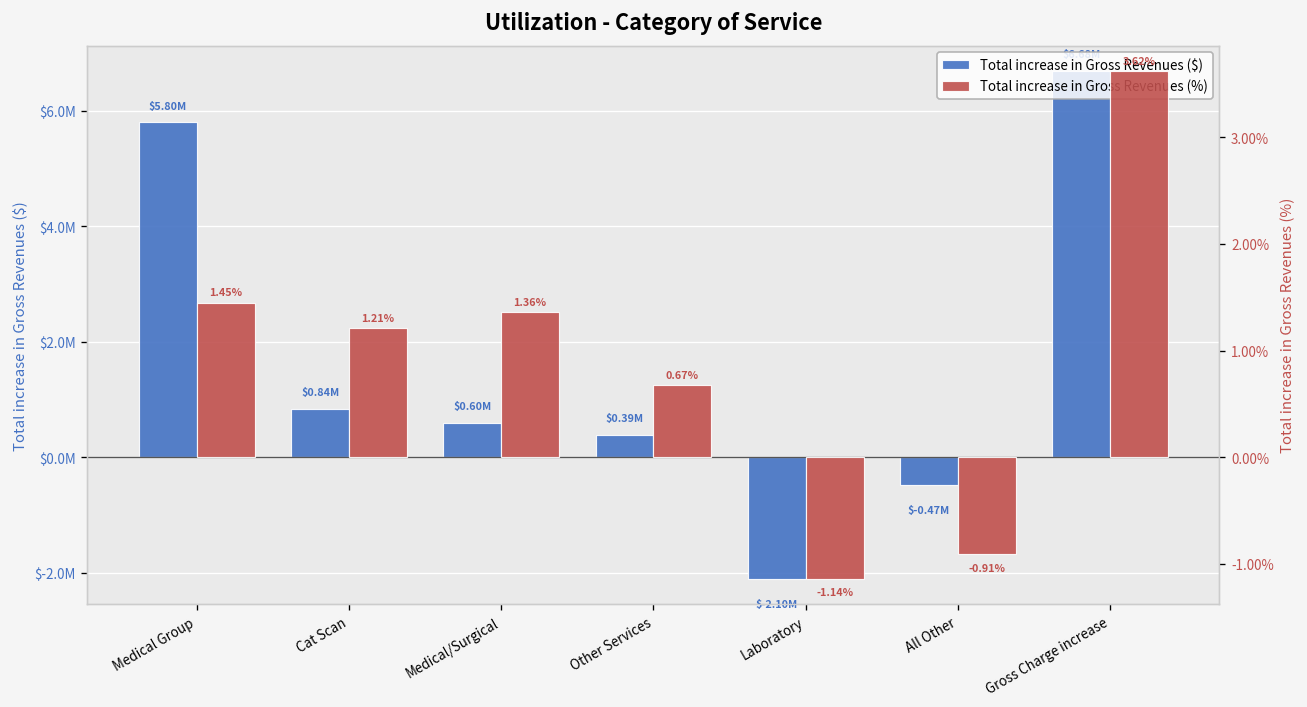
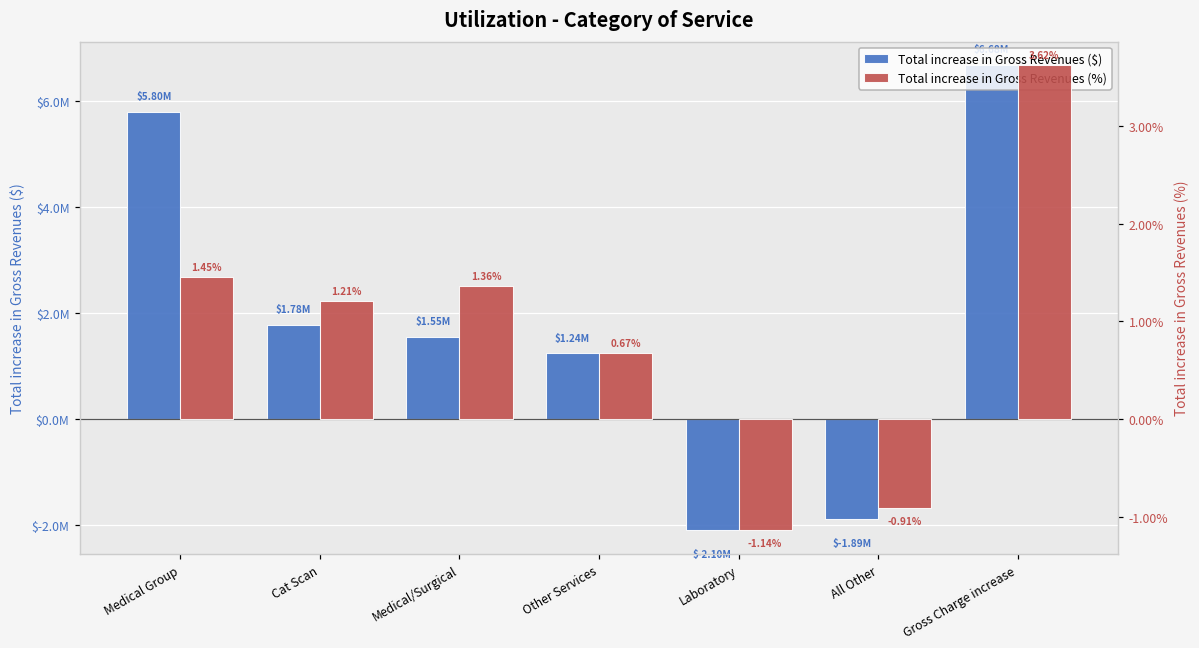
  {
    "Total increase in Gross Revenues ($)": {
      "Medical Group": "$5.80M",
-     "Cat Scan": "$0.84M",
-     "Medical/Surgical": "$0.60M",
-     "Other Services": "$0.39M",
+     "Cat Scan": "$1.78M",
+     "Medical/Surgical": "$1.55M",
+     "Other Services": "$1.24M",
      "Laboratory": "$-2.10M",
-     "All Other": "$-0.47M"
+     "All Other": "$-1.89M"
    },
    "Total increase in Gross Revenues (%)": {
      "Medical Group": "1.45%",
      "Cat Scan": "1.21%",
      "Medical/Surgical": "1.36%",
      "Other Services": "0.67%",
      "Laboratory": "-1.14%",
      "All Other": "-0.91%"
    }
  }
